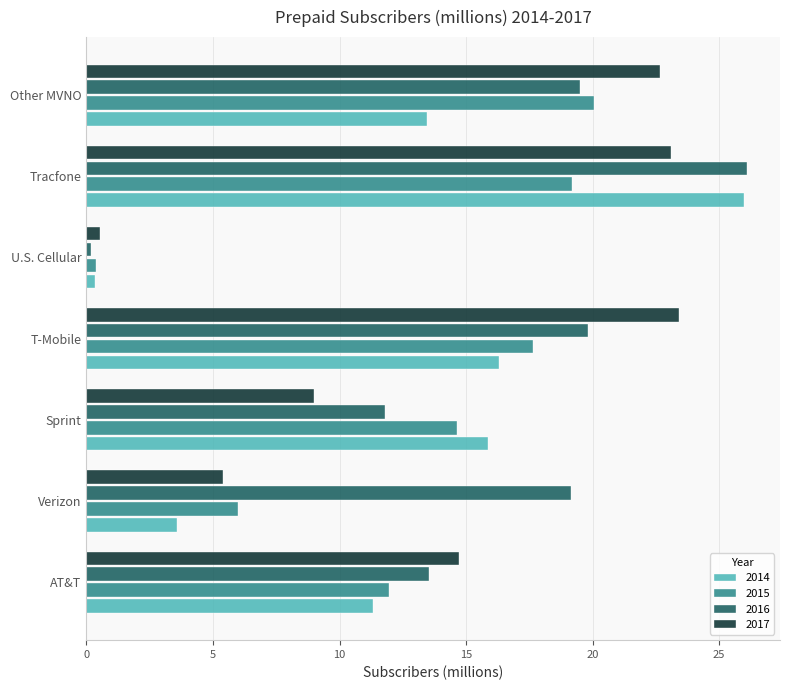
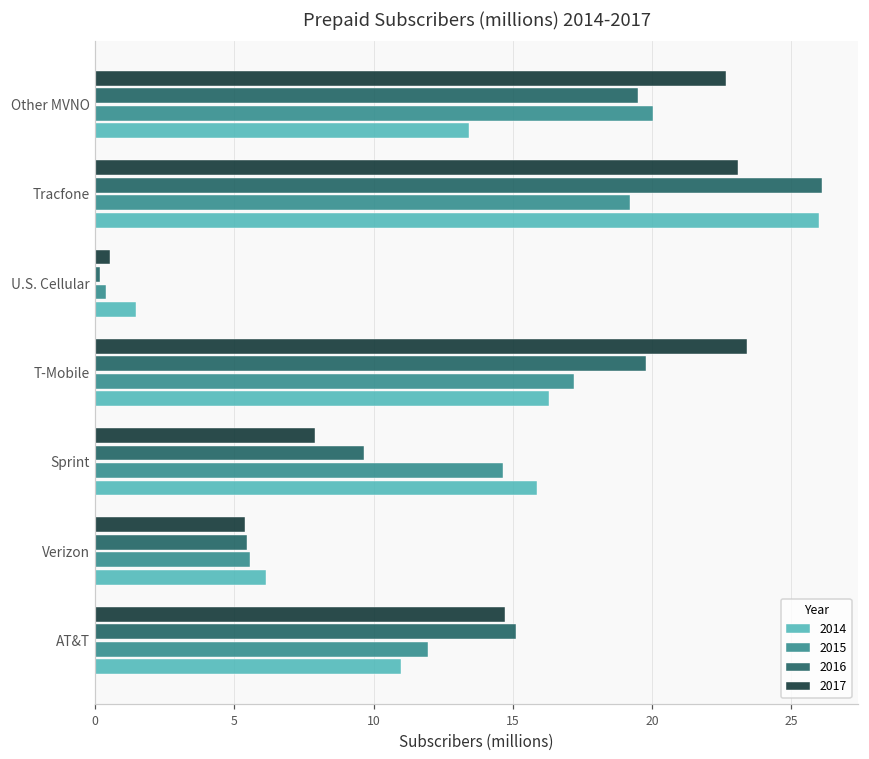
  {
    "2014": {
      "Other MVNO": 13.4,
      "Tracfone": 26.0,
-     "U.S. Cellular": 0.3,
+     "U.S. Cellular": 1.5,
      "T-Mobile": 16.3,
      "Sprint": 15.9,
-     "Verizon": 3.6,
-     "AT&T": 11.3
+     "Verizon": 6.1,
+     "AT&T": 11.0
    },
    "2015": {
      "Other MVNO": 20.1,
      "Tracfone": 19.2,
      "U.S. Cellular": 0.4,
-     "T-Mobile": 17.6,
+     "T-Mobile": 17.2,
      "Sprint": 14.7,
-     "Verizon": 6.0,
+     "Verizon": 5.6,
      "AT&T": 11.9
    },
    "2016": {
      "Other MVNO": 19.5,
      "Tracfone": 26.1,
      "U.S. Cellular": 0.2,
      "T-Mobile": 19.8,
-     "Sprint": 11.8,
-     "Verizon": 19.2,
-     "AT&T": 13.5
+     "Sprint": 9.7,
+     "Verizon": 5.5,
+     "AT&T": 15.1
    },
    "2017": {
      "Other MVNO": 22.7,
      "Tracfone": 23.1,
      "U.S. Cellular": 0.5,
      "T-Mobile": 23.4,
-     "Sprint": 9.0,
+     "Sprint": 7.9,
      "Verizon": 5.4,
      "AT&T": 14.7
    }
  }
